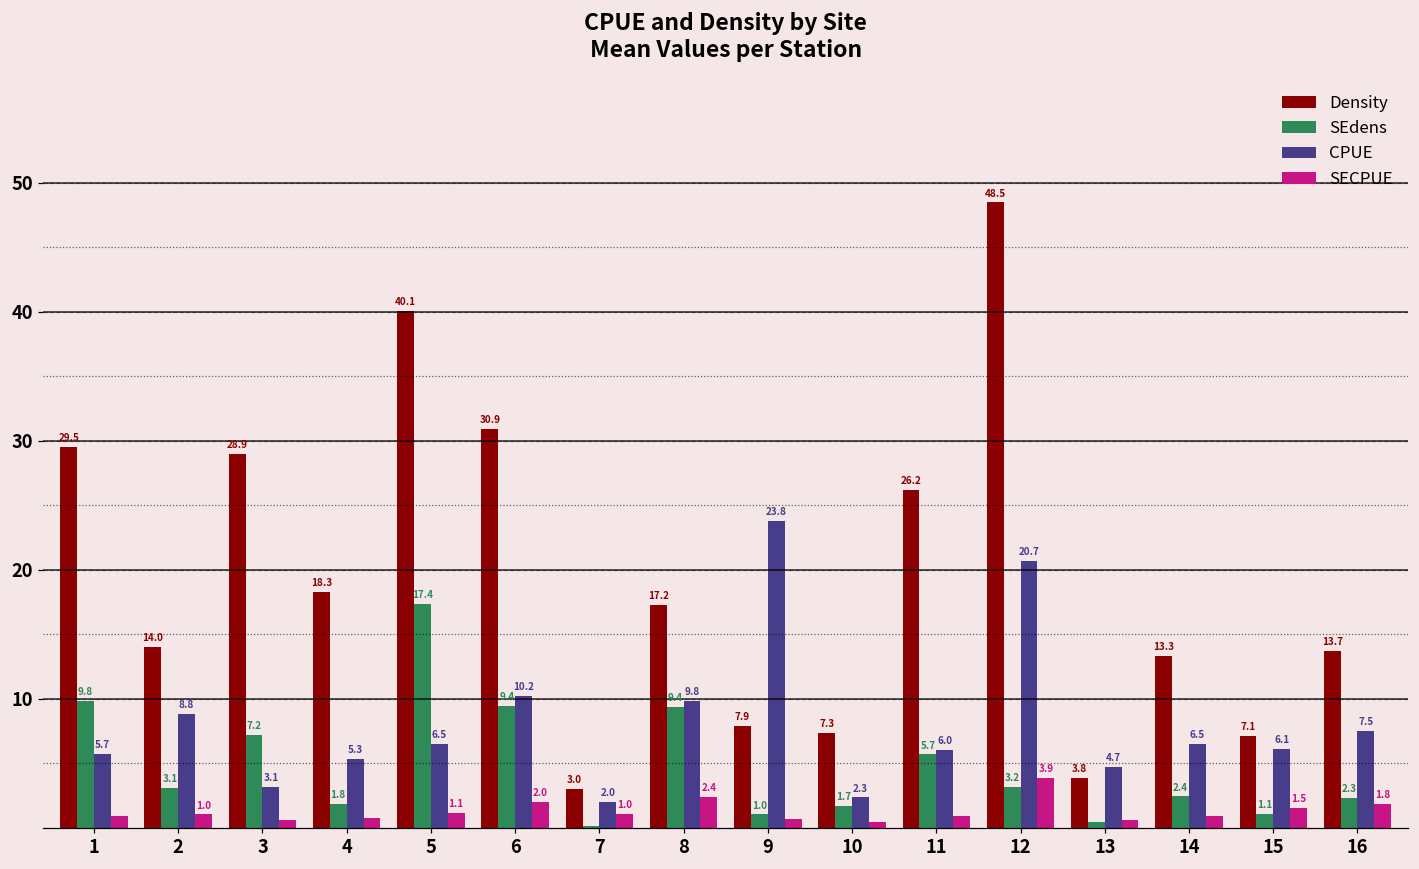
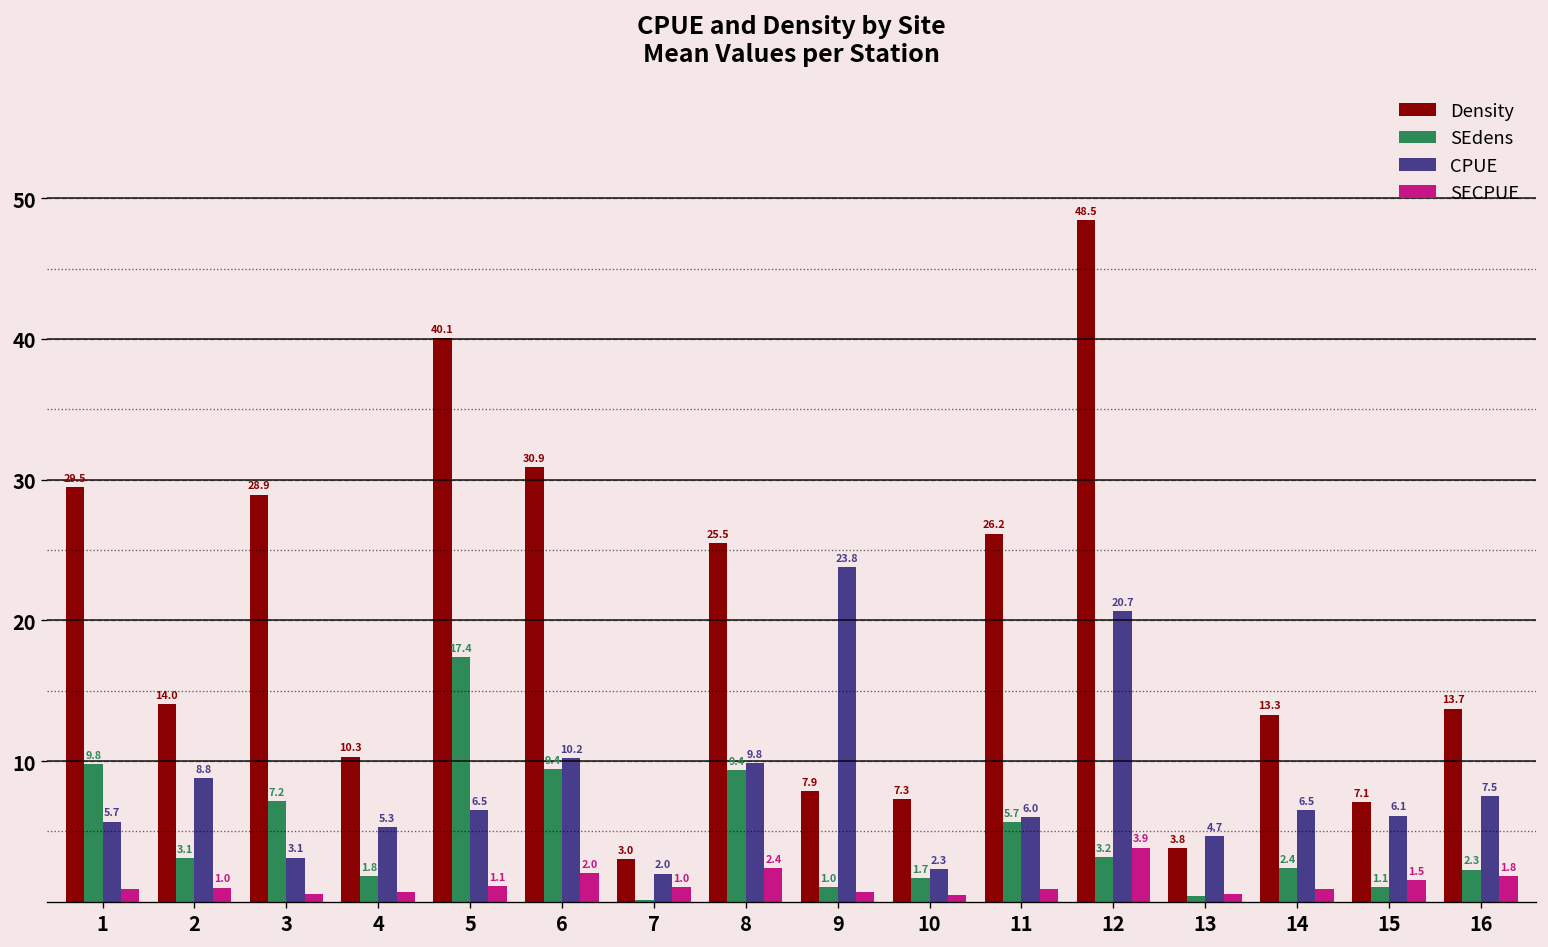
  {
    "Density": {
      "1": 29.5,
      "2": 14.0,
      "3": 28.9,
-     "4": 18.3,
+     "4": 10.3,
      "5": 40.1,
      "6": 30.9,
      "7": 3.0,
-     "8": 17.2,
+     "8": 25.5,
      "9": 7.9,
      "10": 7.3,
      "11": 26.2,
      "12": 48.5,
      "13": 3.8,
      "14": 13.3,
      "15": 7.1,
      "16": 13.7
    },
    "SEdens": {
      "1": 9.8,
      "2": 3.1,
      "3": 7.2,
      "4": 1.8,
      "5": 17.4,
      "6": 9.4,
      "8": 9.4,
      "9": 1.0,
      "10": 1.7,
      "11": 5.7,
      "12": 3.2,
      "14": 2.4,
      "15": 1.1,
      "16": 2.3
    },
    "CPUE": {
      "1": 5.7,
      "2": 8.8,
      "3": 3.1,
      "4": 5.3,
      "5": 6.5,
      "6": 10.2,
      "7": 2.0,
      "8": 9.8,
      "9": 23.8,
      "10": 2.3,
      "11": 6.0,
      "12": 20.7,
      "13": 4.7,
      "14": 6.5,
      "15": 6.1,
      "16": 7.5
    },
    "SECPUE": {
      "2": 1.0,
      "5": 1.1,
      "6": 2.0,
      "7": 1.0,
      "8": 2.4,
      "12": 3.9,
      "15": 1.5,
      "16": 1.8
    }
  }
